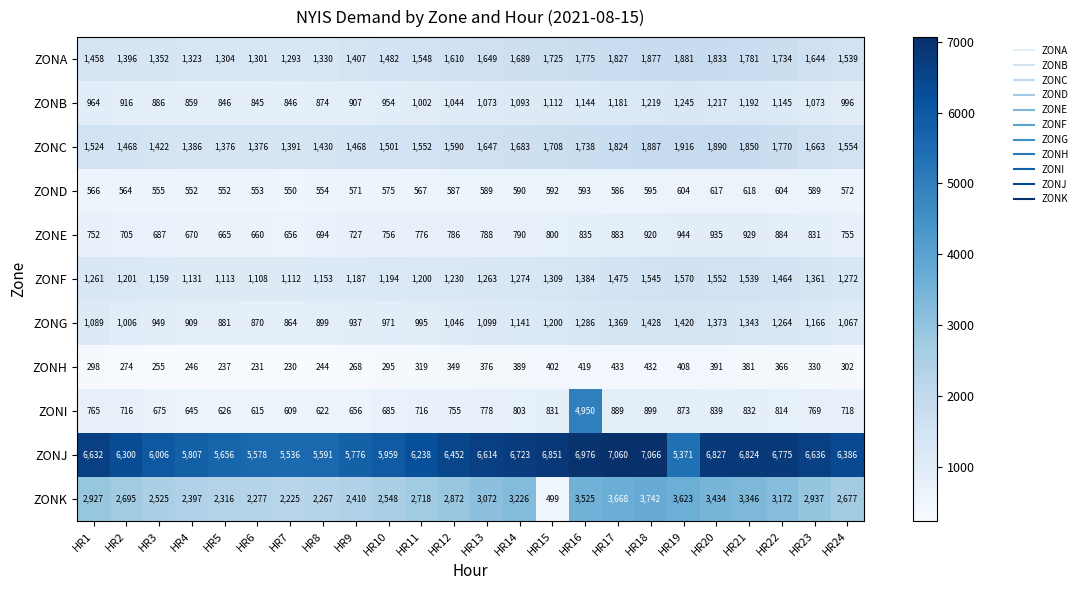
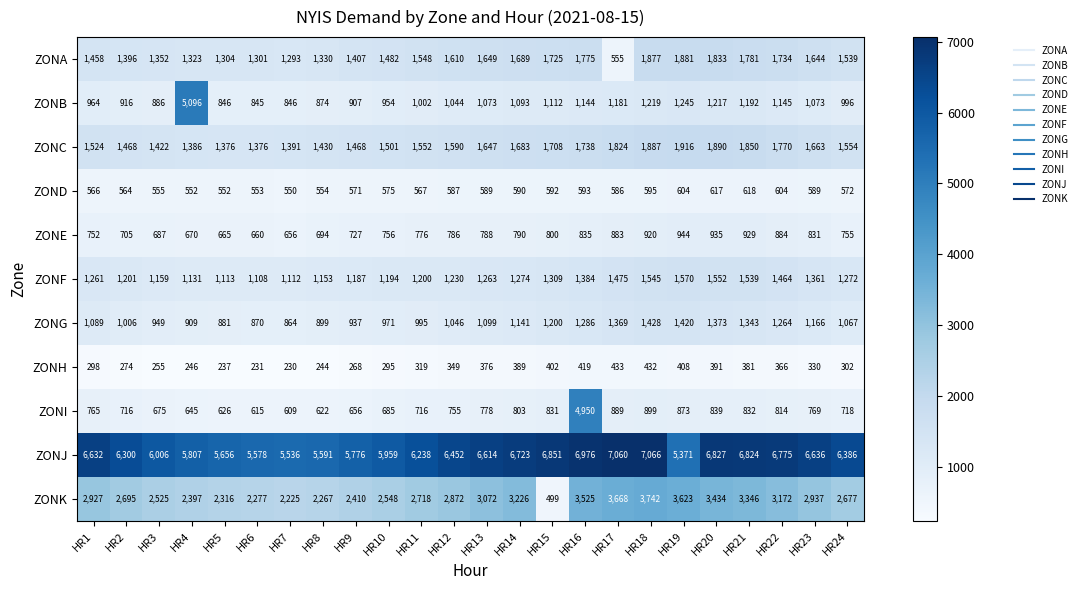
  {
    "ZONA": {
      "HR1": "1,458",
      "HR2": "1,396",
      "HR3": "1,352",
      "HR4": "1,323",
      "HR5": "1,304",
      "HR6": "1,301",
      "HR7": "1,293",
      "HR8": "1,330",
      "HR9": "1,407",
      "HR10": "1,482",
      "HR11": "1,548",
      "HR12": "1,610",
      "HR13": "1,649",
      "HR14": "1,689",
      "HR15": "1,725",
      "HR16": "1,775",
-     "HR17": "1,827",
+     "HR17": "555",
      "HR18": "1,877",
      "HR19": "1,881",
      "HR20": "1,833",
      "HR21": "1,781",
      "HR22": "1,734",
      "HR23": "1,644",
      "HR24": "1,539"
    },
    "ZONB": {
      "HR1": "964",
      "HR2": "916",
      "HR3": "886",
-     "HR4": "859",
+     "HR4": "5,096",
      "HR5": "846",
      "HR6": "845",
      "HR7": "846",
      "HR8": "874",
      "HR9": "907",
      "HR10": "954",
      "HR11": "1,002",
      "HR12": "1,044",
      "HR13": "1,073",
      "HR14": "1,093",
      "HR15": "1,112",
      "HR16": "1,144",
      "HR17": "1,181",
      "HR18": "1,219",
      "HR19": "1,245",
      "HR20": "1,217",
      "HR21": "1,192",
      "HR22": "1,145",
      "HR23": "1,073",
      "HR24": "996"
    }
  }
